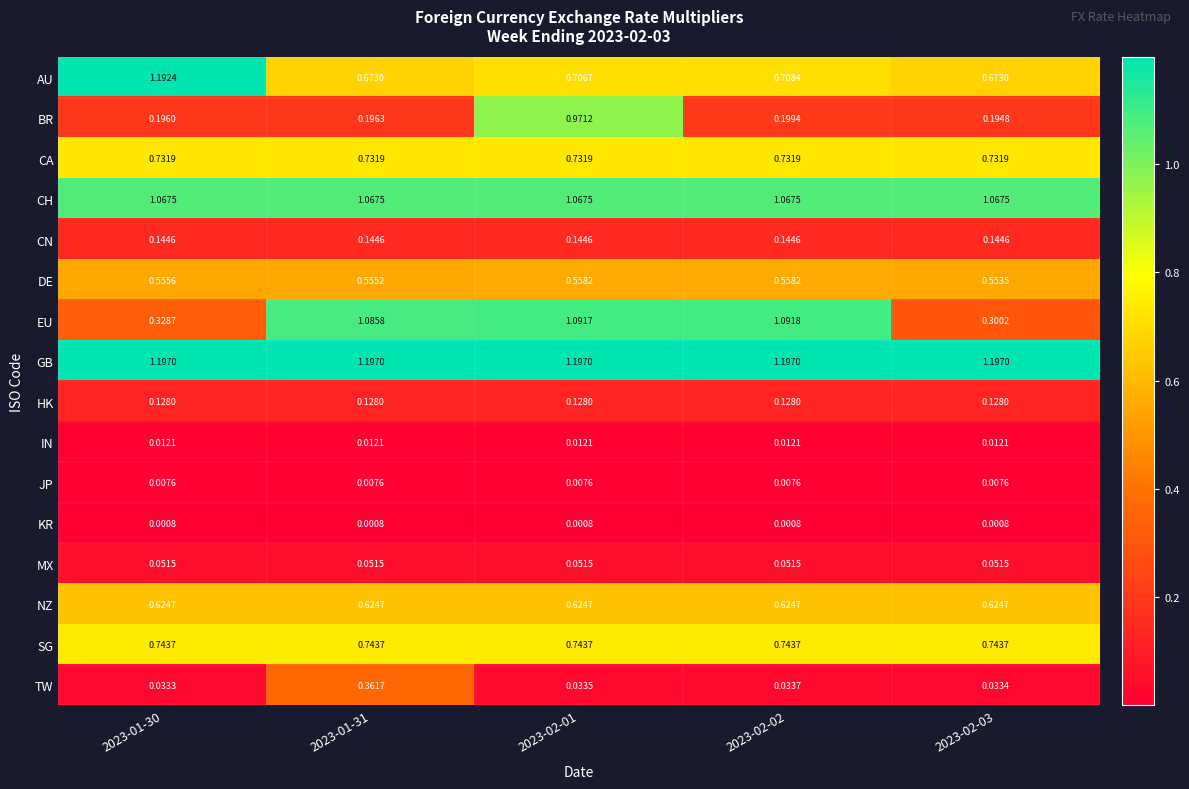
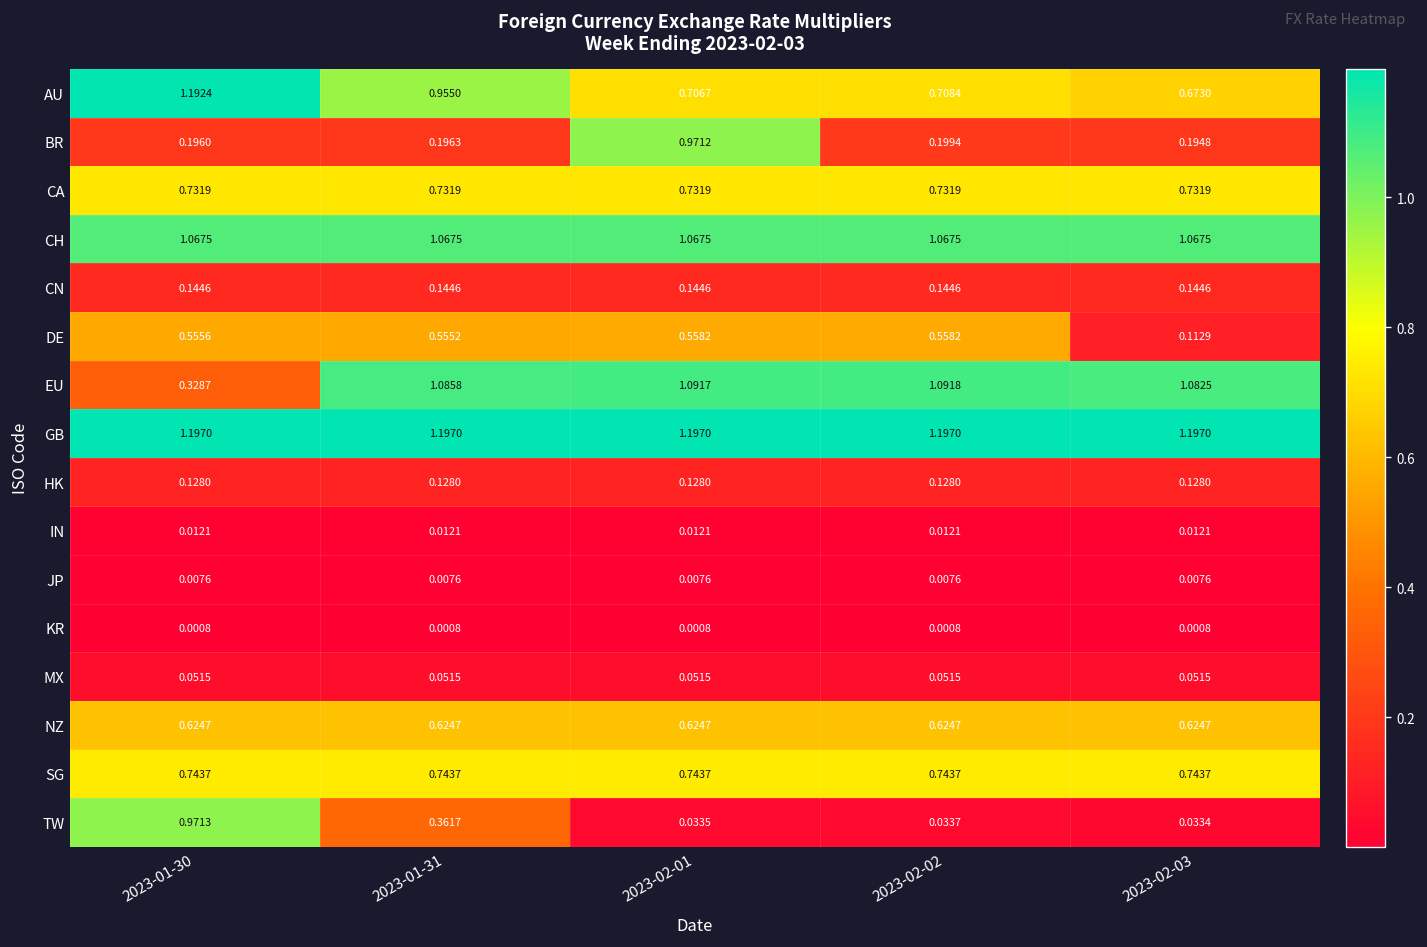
  {
    "AU": {
      "2023-01-30": 1.1924,
-     "2023-01-31": 0.6730,
+     "2023-01-31": 0.9550,
      "2023-02-01": 0.7067,
      "2023-02-02": 0.7084,
      "2023-02-03": 0.6730
    },
    "BR": {
      "2023-01-30": 0.1960,
      "2023-01-31": 0.1963,
      "2023-02-01": 0.9712,
      "2023-02-02": 0.1994,
      "2023-02-03": 0.1948
    },
    "CA": {
      "2023-01-30": 0.7319,
      "2023-01-31": 0.7319,
      "2023-02-01": 0.7319,
      "2023-02-02": 0.7319,
      "2023-02-03": 0.7319
    },
    "CH": {
      "2023-01-30": 1.0675,
      "2023-01-31": 1.0675,
      "2023-02-01": 1.0675,
      "2023-02-02": 1.0675,
      "2023-02-03": 1.0675
    },
    "CN": {
      "2023-01-30": 0.1446,
      "2023-01-31": 0.1446,
      "2023-02-01": 0.1446,
      "2023-02-02": 0.1446,
      "2023-02-03": 0.1446
    },
    "DE": {
      "2023-01-30": 0.5556,
      "2023-01-31": 0.5552,
      "2023-02-01": 0.5582,
      "2023-02-02": 0.5582,
-     "2023-02-03": 0.5535
+     "2023-02-03": 0.1129
    },
    "EU": {
      "2023-01-30": 0.3287,
      "2023-01-31": 1.0858,
      "2023-02-01": 1.0917,
      "2023-02-02": 1.0918,
-     "2023-02-03": 0.3002
+     "2023-02-03": 1.0825
    },
    "GB": {
      "2023-01-30": 1.1970,
      "2023-01-31": 1.1970,
      "2023-02-01": 1.1970,
      "2023-02-02": 1.1970,
      "2023-02-03": 1.1970
    },
    "HK": {
      "2023-01-30": 0.1280,
      "2023-01-31": 0.1280,
      "2023-02-01": 0.1280,
      "2023-02-02": 0.1280,
      "2023-02-03": 0.1280
    },
    "IN": {
      "2023-01-30": 0.0121,
      "2023-01-31": 0.0121,
      "2023-02-01": 0.0121,
      "2023-02-02": 0.0121,
      "2023-02-03": 0.0121
    },
    "JP": {
      "2023-01-30": 0.0076,
      "2023-01-31": 0.0076,
      "2023-02-01": 0.0076,
      "2023-02-02": 0.0076,
      "2023-02-03": 0.0076
    },
    "KR": {
      "2023-01-30": 0.0008,
      "2023-01-31": 0.0008,
      "2023-02-01": 0.0008,
      "2023-02-02": 0.0008,
      "2023-02-03": 0.0008
    },
    "MX": {
      "2023-01-30": 0.0515,
      "2023-01-31": 0.0515,
      "2023-02-01": 0.0515,
      "2023-02-02": 0.0515,
      "2023-02-03": 0.0515
    },
    "NZ": {
      "2023-01-30": 0.6247,
      "2023-01-31": 0.6247,
      "2023-02-01": 0.6247,
      "2023-02-02": 0.6247,
      "2023-02-03": 0.6247
    },
    "SG": {
      "2023-01-30": 0.7437,
      "2023-01-31": 0.7437,
      "2023-02-01": 0.7437,
      "2023-02-02": 0.7437,
      "2023-02-03": 0.7437
    },
    "TW": {
-     "2023-01-30": 0.0333,
+     "2023-01-30": 0.9713,
      "2023-01-31": 0.3617,
      "2023-02-01": 0.0335,
      "2023-02-02": 0.0337,
      "2023-02-03": 0.0334
    }
  }
